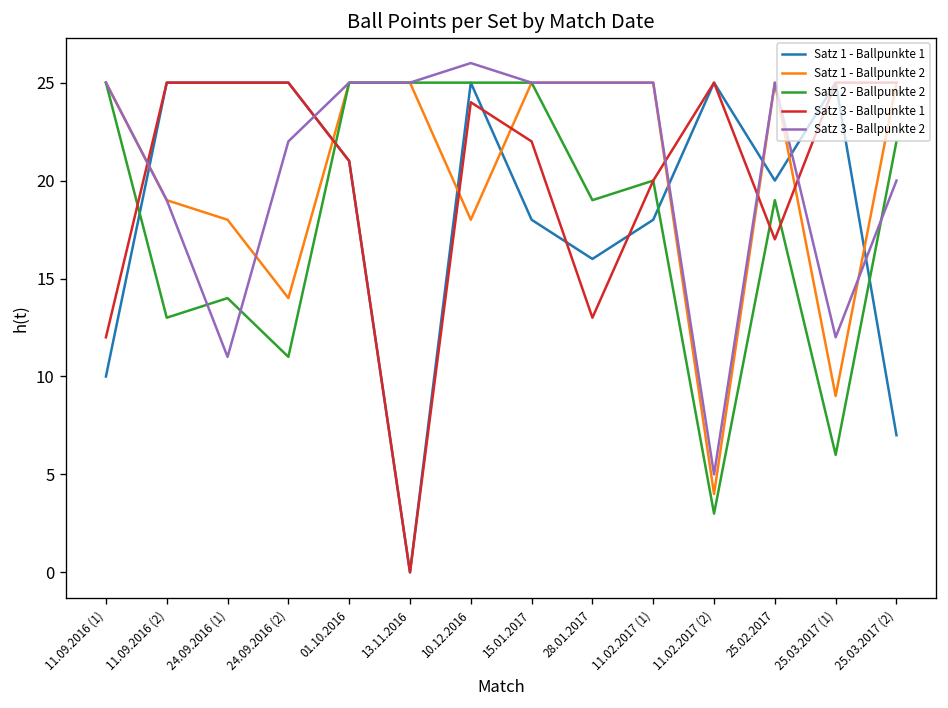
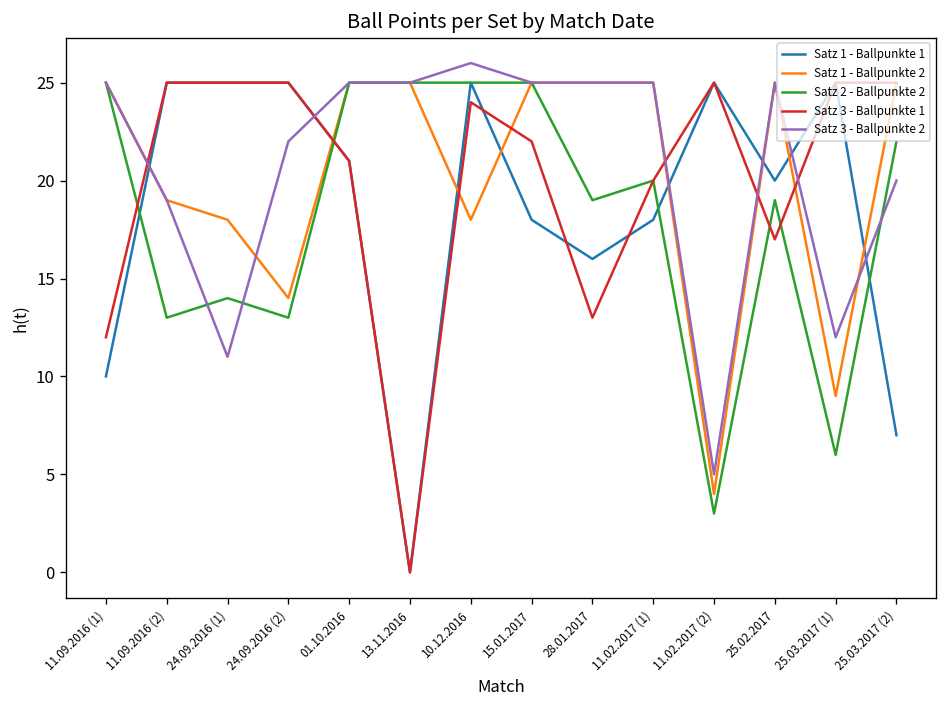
  {
    "Satz 1 - Ballpunkte 1": {
      "11.09.2016 (1)": 10,
      "15.01.2017": 18,
      "28.01.2017": 16,
      "11.02.2017 (1)": 18,
      "25.02.2017": 20,
      "25.03.2017 (2)": 7
    },
    "Satz 1 - Ballpunkte 2": {
      "24.09.2016 (1)": 18,
      "24.09.2016 (2)": 14,
      "10.12.2016": 18,
      "11.02.2017 (2)": 4,
      "25.03.2017 (1)": 9
    },
    "Satz 2 - Ballpunkte 2": {
      "11.09.2016 (2)": 13,
      "24.09.2016 (1)": 14,
-     "24.09.2016 (2)": 11,
+     "24.09.2016 (2)": 13,
      "28.01.2017": 19,
      "11.02.2017 (2)": 3,
      "25.02.2017": 19,
      "25.03.2017 (1)": 6,
      "25.03.2017 (2)": 22
    },
    "Satz 3 - Ballpunkte 1": {
      "11.09.2016 (1)": 12,
      "10.12.2016": 24,
      "15.01.2017": 22,
      "28.01.2017": 13,
      "25.02.2017": 17
    },
    "Satz 3 - Ballpunkte 2": {
      "24.09.2016 (1)": 11,
      "24.09.2016 (2)": 22,
      "10.12.2016": 26,
      "11.02.2017 (2)": 5,
      "25.03.2017 (1)": 12,
      "25.03.2017 (2)": 20
    }
  }
